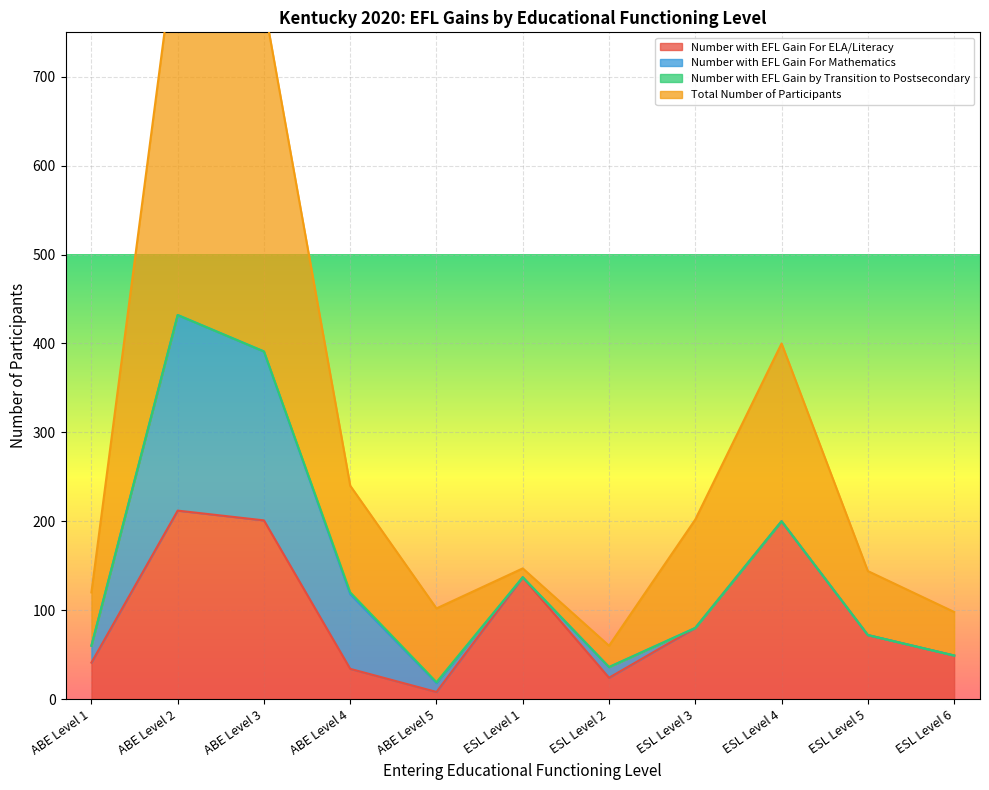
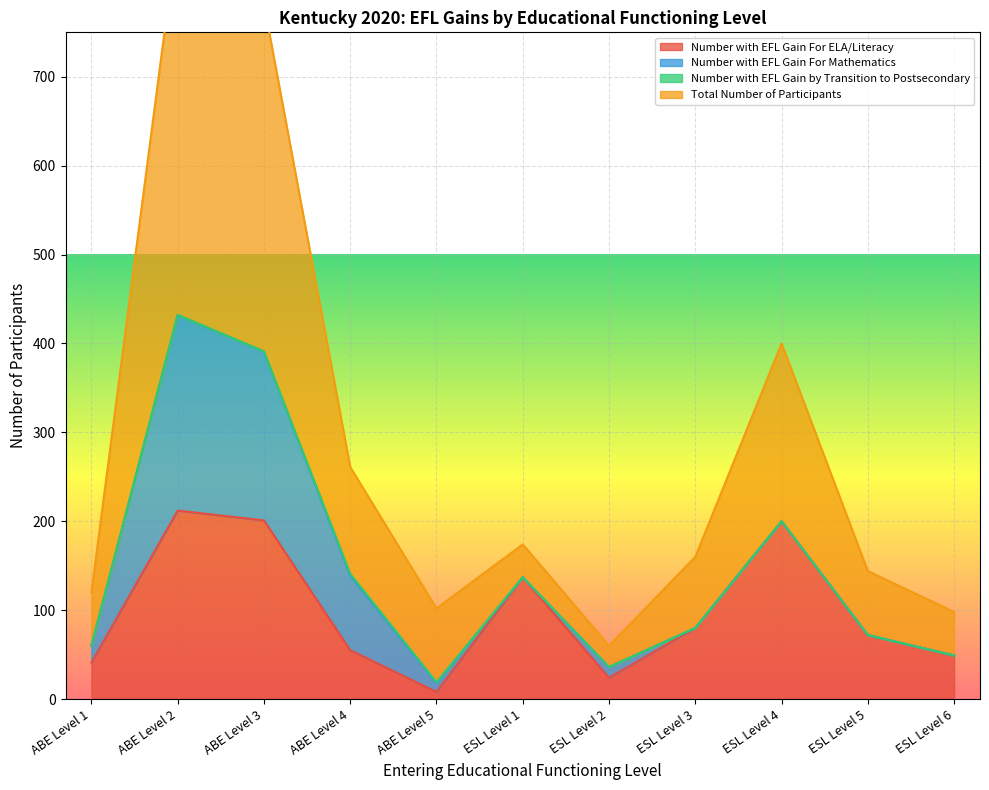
  {
    "Number with EFL Gain For ELA/Literacy": {
      "ABE Level 1": 40,
      "ABE Level 2": 210,
      "ABE Level 3": 200,
-     "ABE Level 4": 30,
+     "ABE Level 4": 60,
      "ABE Level 5": 10,
      "ESL Level 2": 20
    },
    "Total Number of Participants": {
      "ABE Level 1": 60,
      "ABE Level 4": 120,
      "ABE Level 5": 80,
-     "ESL Level 1": 10,
+     "ESL Level 1": 40,
      "ESL Level 2": 20,
-     "ESL Level 3": 120,
+     "ESL Level 3": 80,
      "ESL Level 4": 200,
      "ESL Level 5": 70,
      "ESL Level 6": 50
    }
  }
